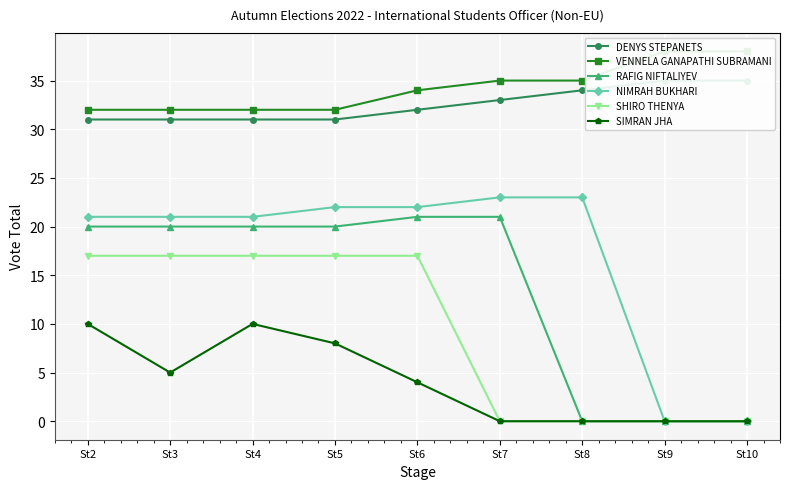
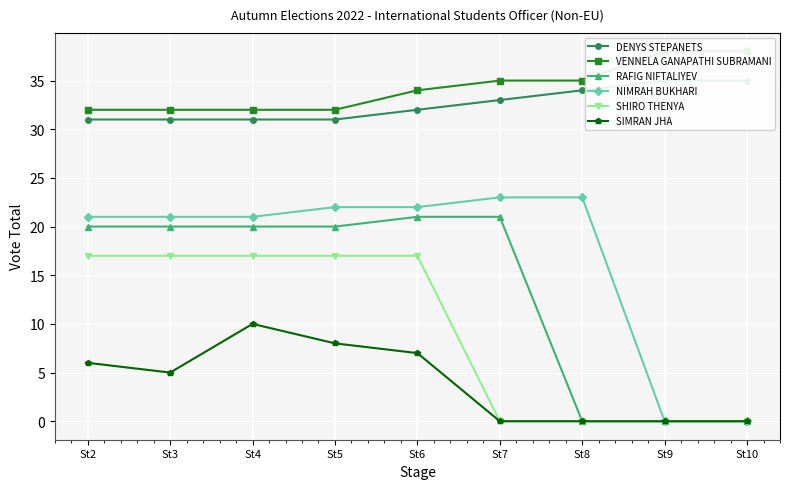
  {
    "SIMRAN JHA": {
-     "St2": 10,
+     "St2": 6,
      "St3": 5,
      "St4": 10,
      "St5": 8,
-     "St6": 4
+     "St6": 7
    }
  }
